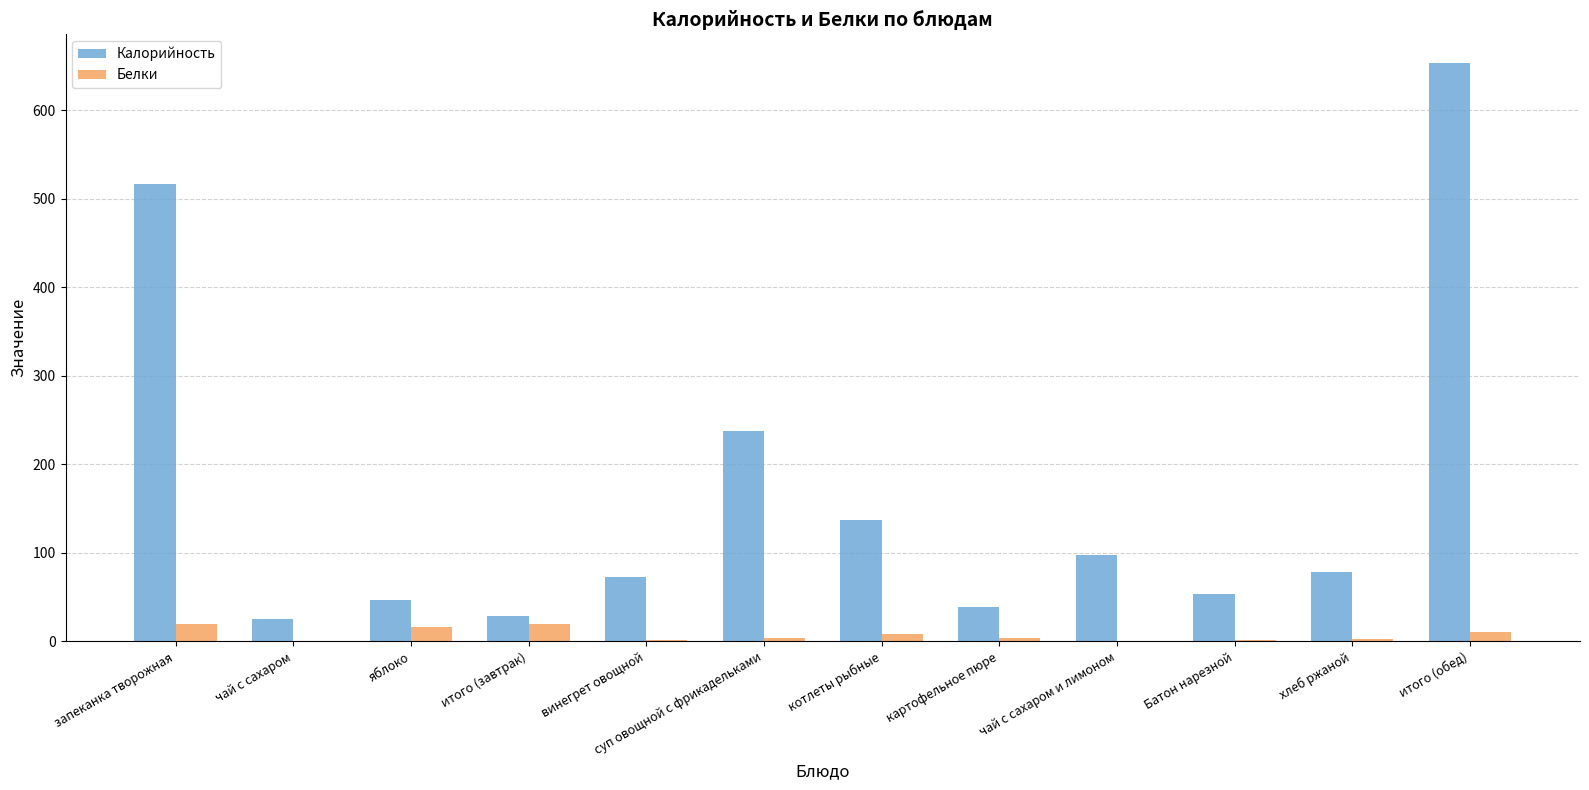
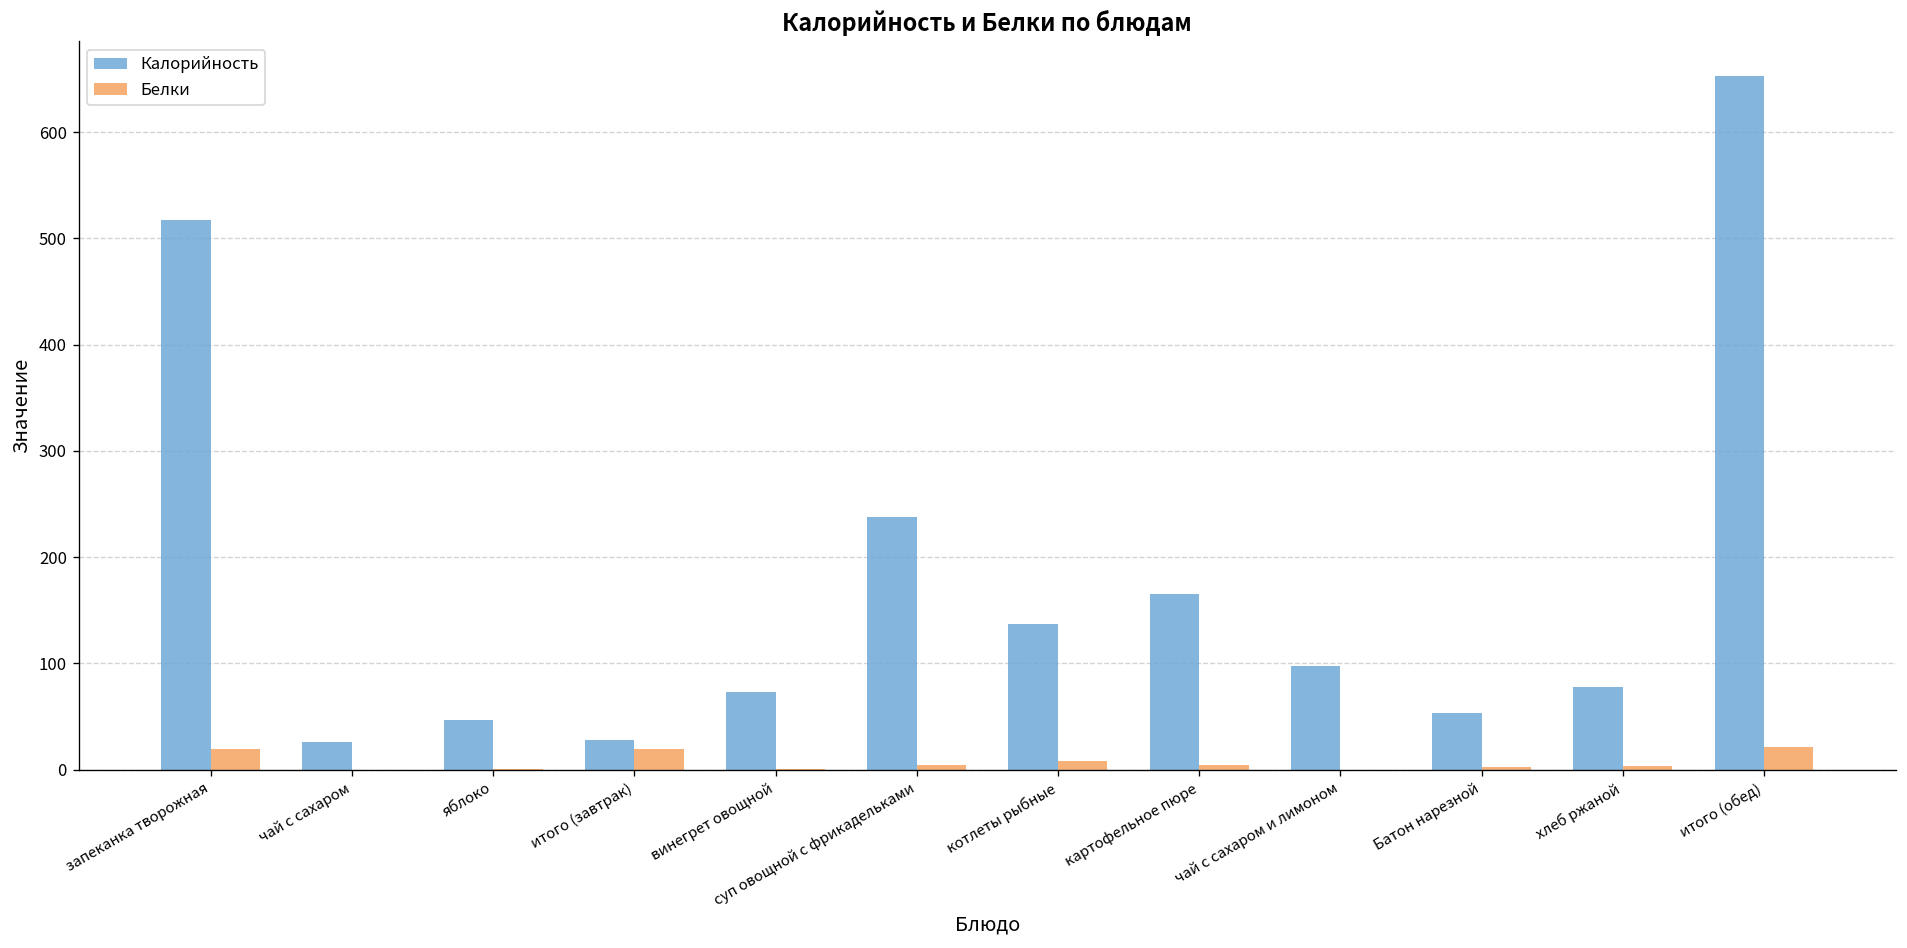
  {
    "Калорийность": {
      "запеканка творожная": 520,
      "чай с сахаром": 30,
      "яблоко": 50,
      "итого (завтрак)": 30,
      "винегрет овощной": 70,
      "суп овощной с фрикадельками": 240,
      "котлеты рыбные": 140,
-     "картофельное пюре": 40,
+     "картофельное пюре": 170,
      "чай с сахаром и лимоном": 100,
      "Батон нарезной": 50,
      "хлеб ржаной": 80,
      "итого (обед)": 650
    },
    "Белки": {
      "запеканка творожная": 20,
-     "яблоко": 20,
+     "яблоко": 0,
      "итого (завтрак)": 20,
      "суп овощной с фрикадельками": 0,
      "котлеты рыбные": 10,
      "картофельное пюре": 0,
      "чай с сахаром и лимоном": 0,
      "хлеб ржаной": 0,
-     "итого (обед)": 10
+     "итого (обед)": 20
    }
  }
